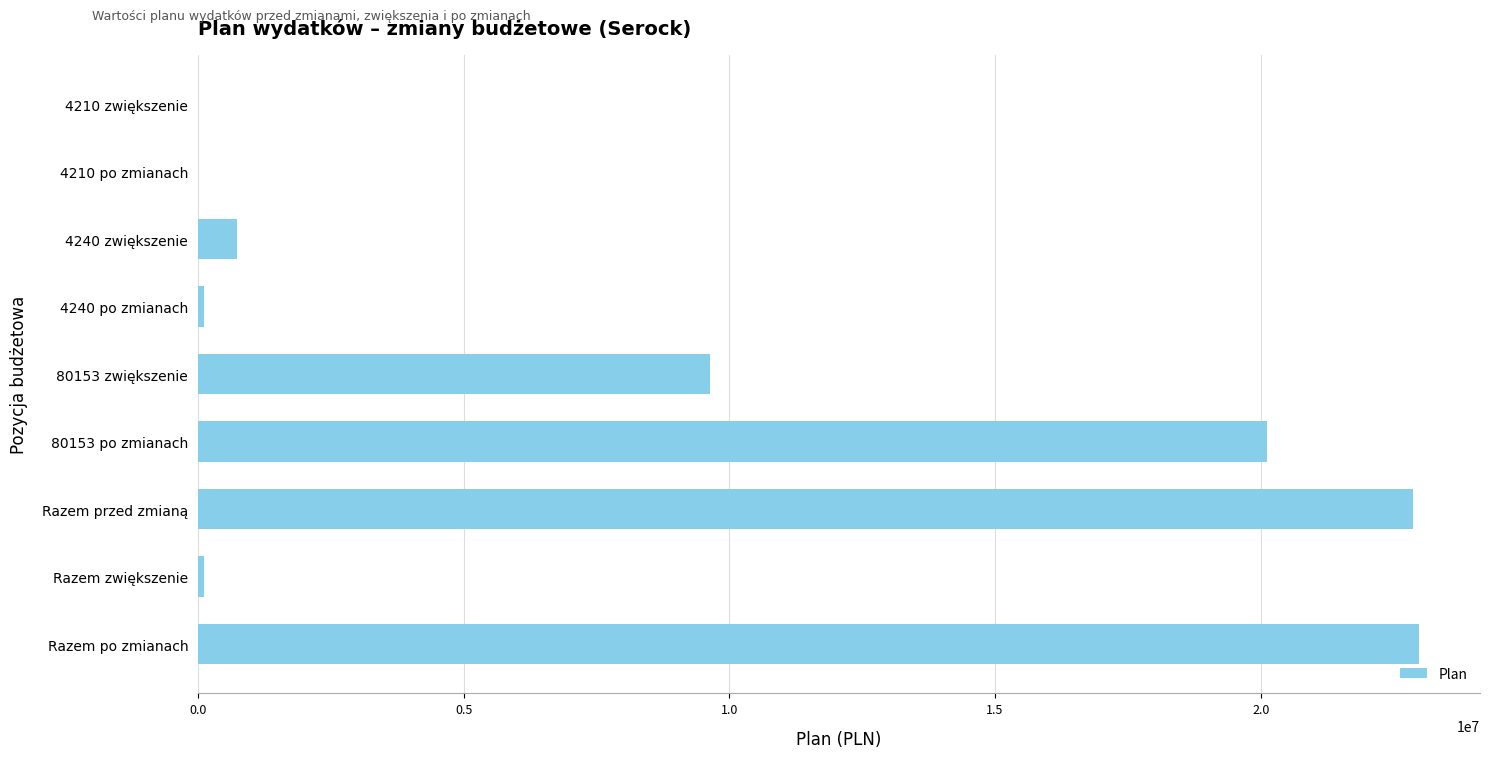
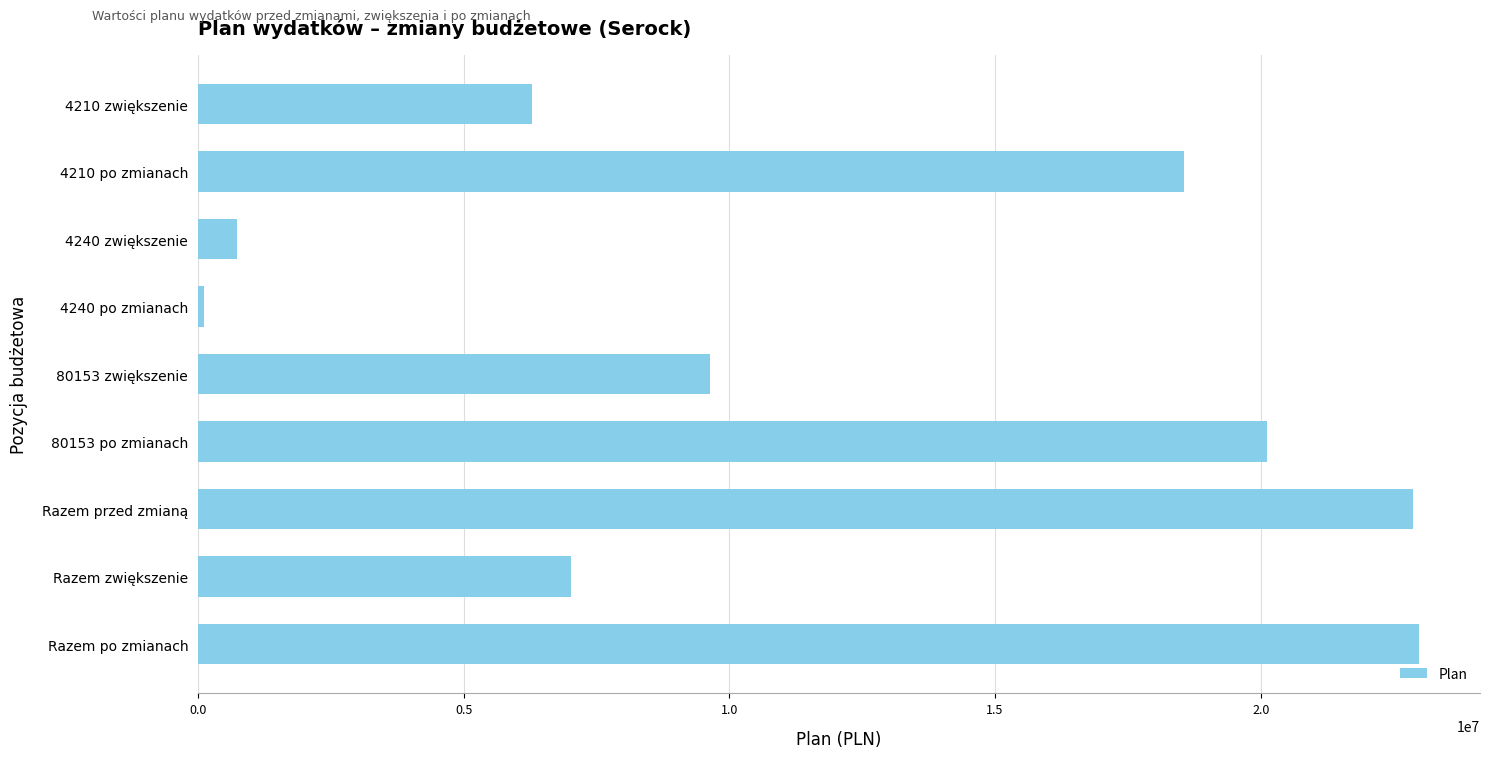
  {
-   "4210 zwiększenie": 0,
-   "4210 po zmianach": 0,
+   "4210 zwiększenie": 6300000,
+   "4210 po zmianach": 18500000,
    "4240 zwiększenie": 700000,
    "4240 po zmianach": 100000,
    "80153 zwiększenie": 9600000,
    "80153 po zmianach": 20100000,
    "Razem przed zmianą": 22900000,
-   "Razem zwiększenie": 100000,
+   "Razem zwiększenie": 7000000,
    "Razem po zmianach": 23000000
  }
